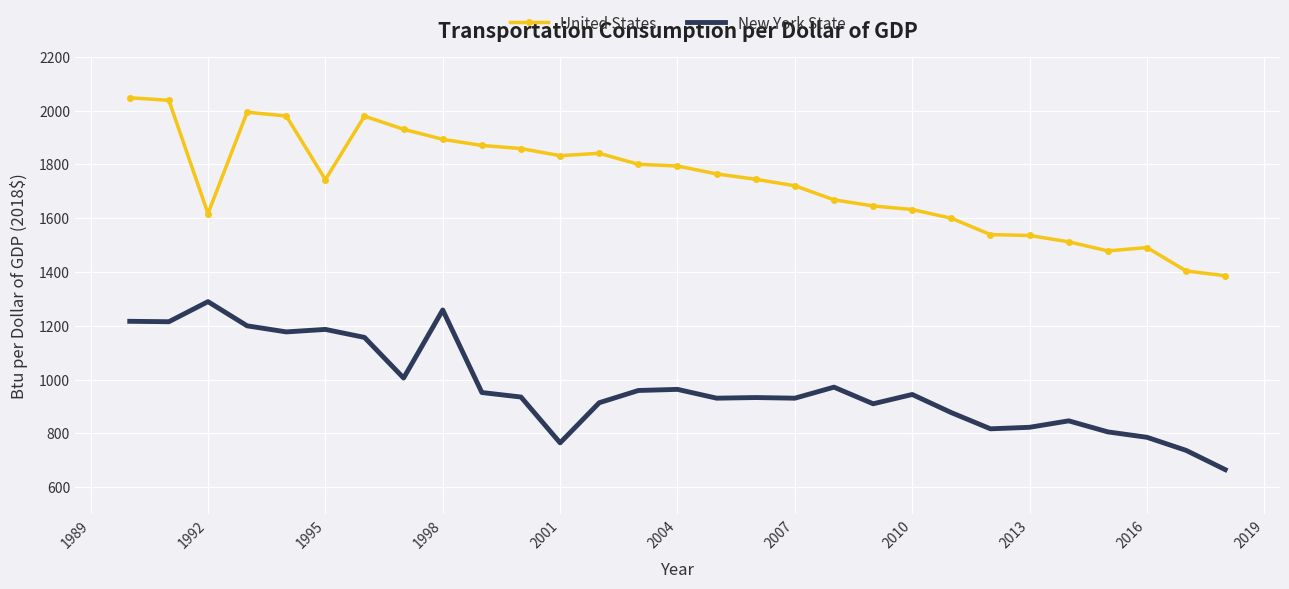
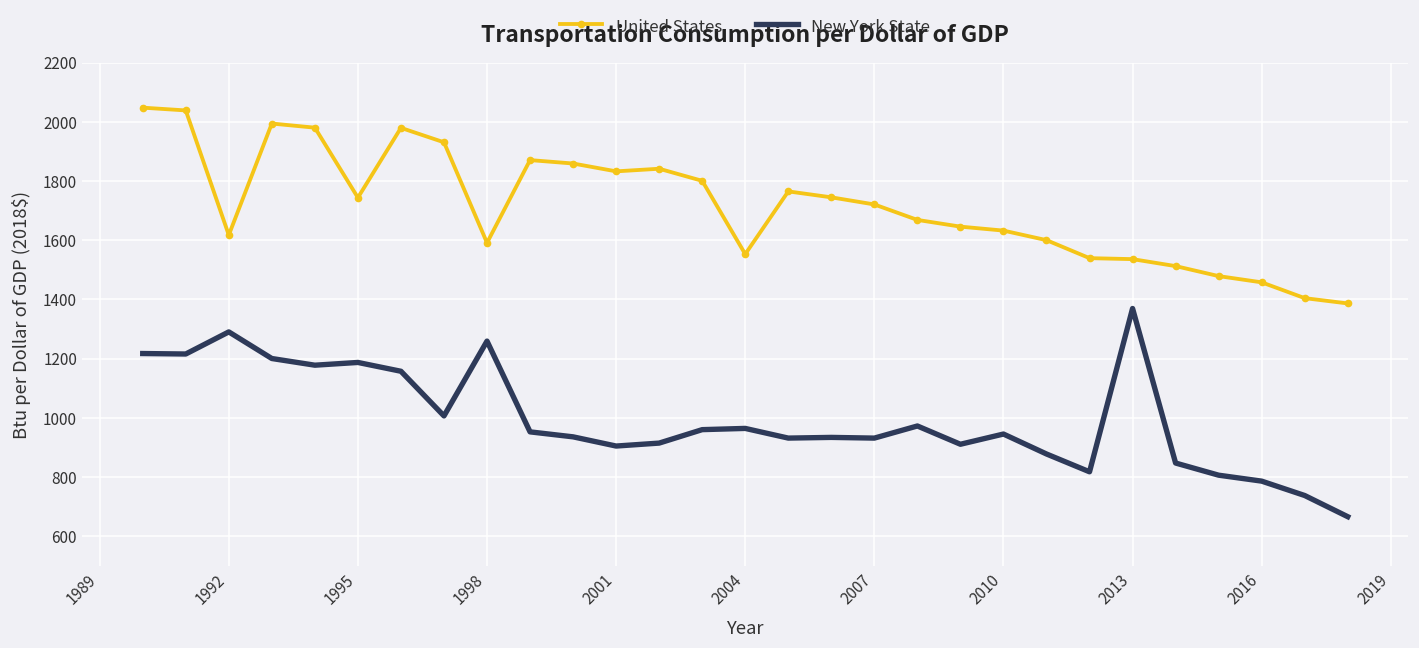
  {
    "United States": {
      "1992": 1620,
      "1995": 1740,
-     "1998": 1890,
+     "1998": 1590,
      "2001": 1830,
-     "2004": 1790,
+     "2004": 1550,
      "2007": 1720,
      "2010": 1630,
      "2013": 1540,
-     "2016": 1490
+     "2016": 1460
    },
    "New York State": {
      "1992": 1290,
      "1995": 1190,
      "1998": 1260,
-     "2001": 770,
+     "2001": 900,
      "2004": 960,
      "2007": 930,
      "2010": 940,
-     "2013": 820,
+     "2013": 1370,
      "2016": 790
    }
  }
